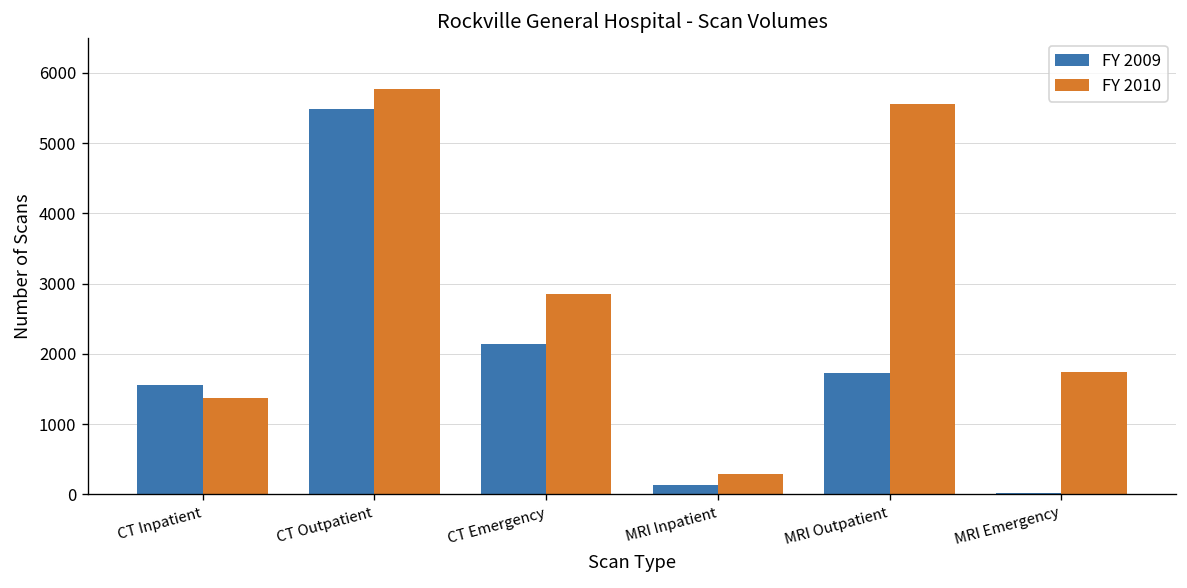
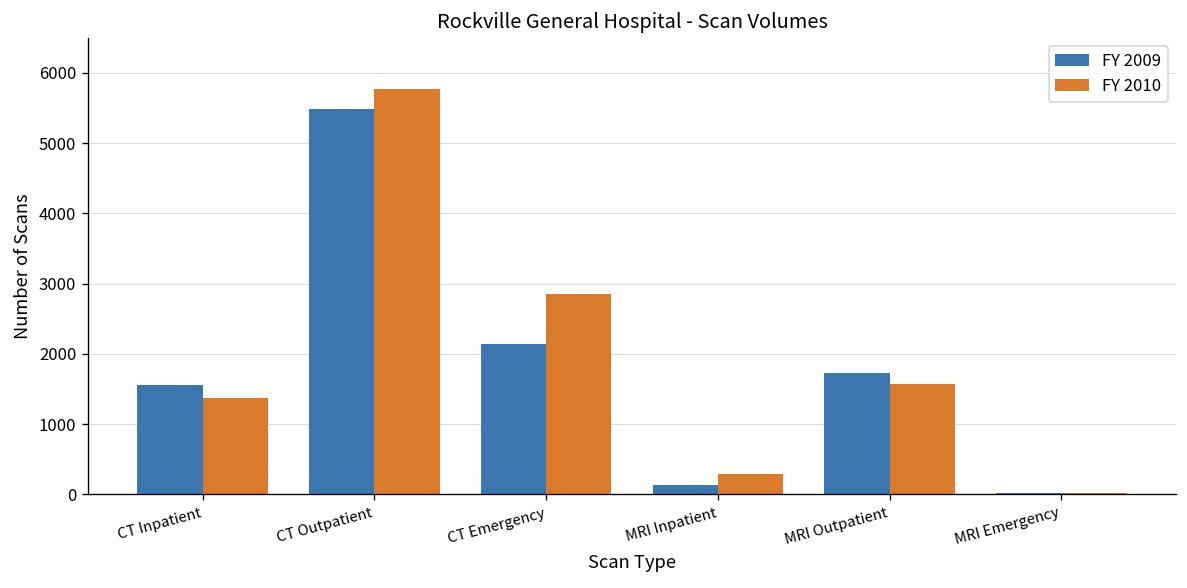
  {
    "FY 2009": {
      "CT Inpatient": 1600,
      "CT Outpatient": 5500,
      "CT Emergency": 2100,
      "MRI Inpatient": 100,
      "MRI Outpatient": 1700
    },
    "FY 2010": {
      "CT Inpatient": 1400,
      "CT Outpatient": 5800,
      "CT Emergency": 2900,
      "MRI Inpatient": 300,
-     "MRI Outpatient": 5600,
-     "MRI Emergency": 1700
+     "MRI Outpatient": 1600,
+     "MRI Emergency": 0
    }
  }
